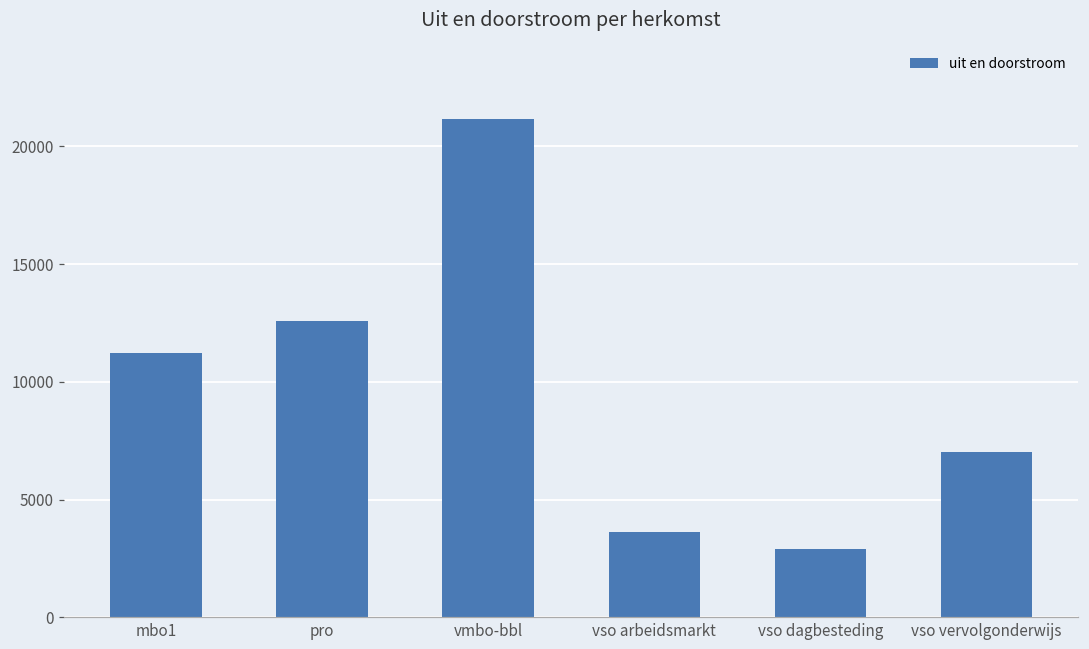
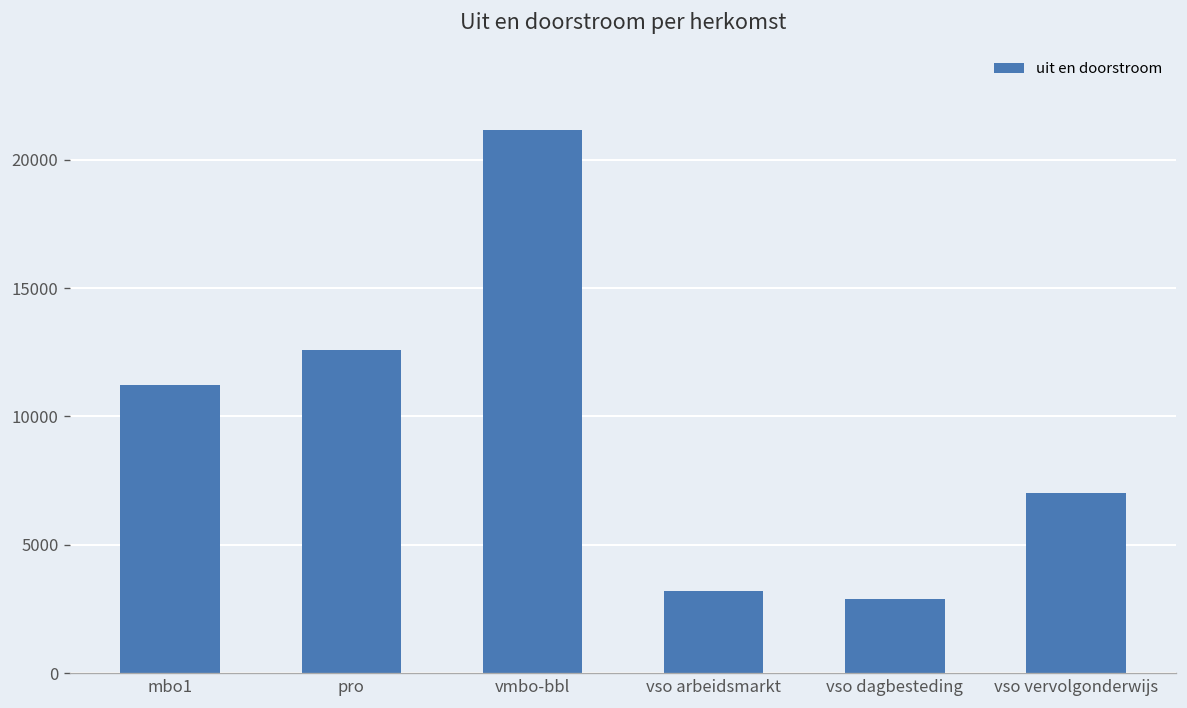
  {
    "mbo1": 11200,
    "pro": 12600,
    "vmbo-bbl": 21100,
-   "vso arbeidsmarkt": 3600,
+   "vso arbeidsmarkt": 3200,
    "vso dagbesteding": 2900,
    "vso vervolgonderwijs": 7000
  }
